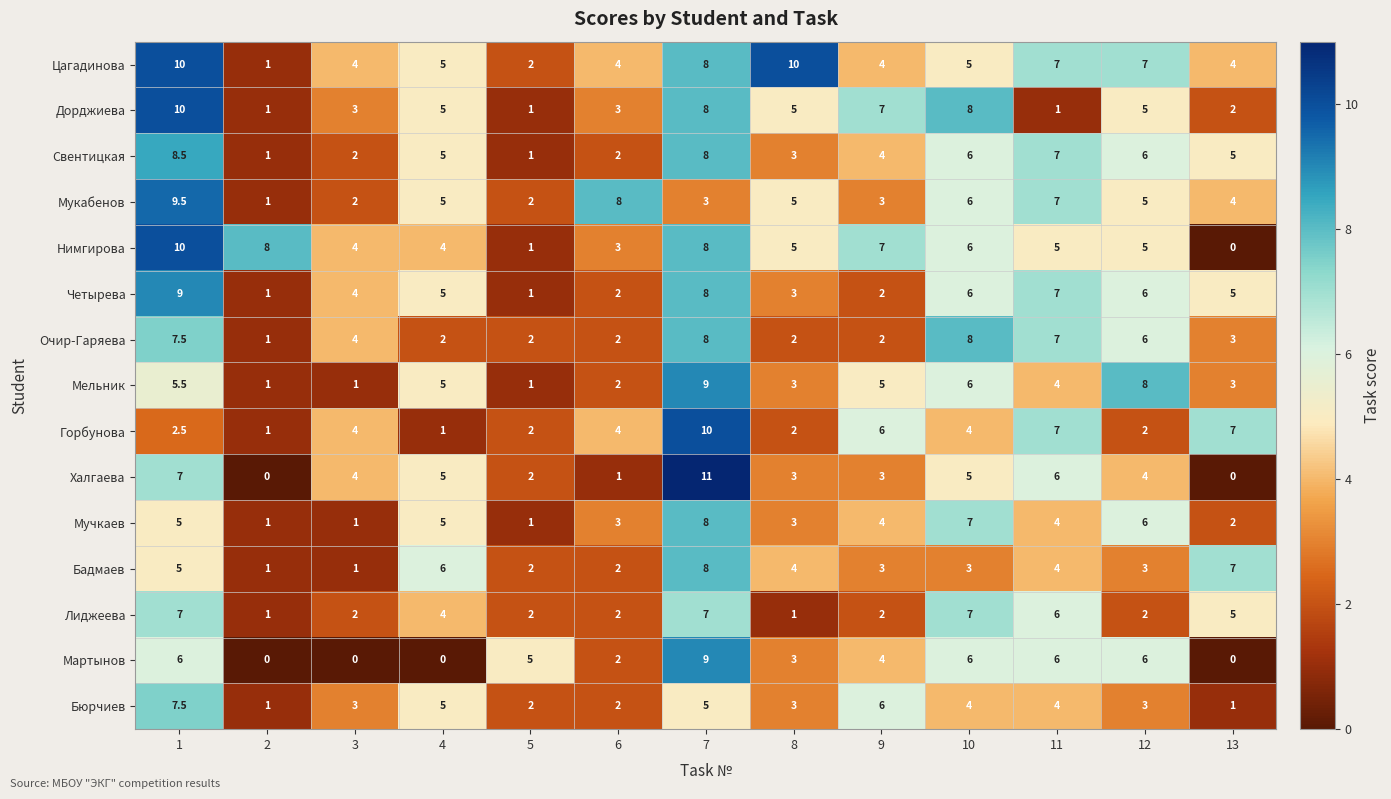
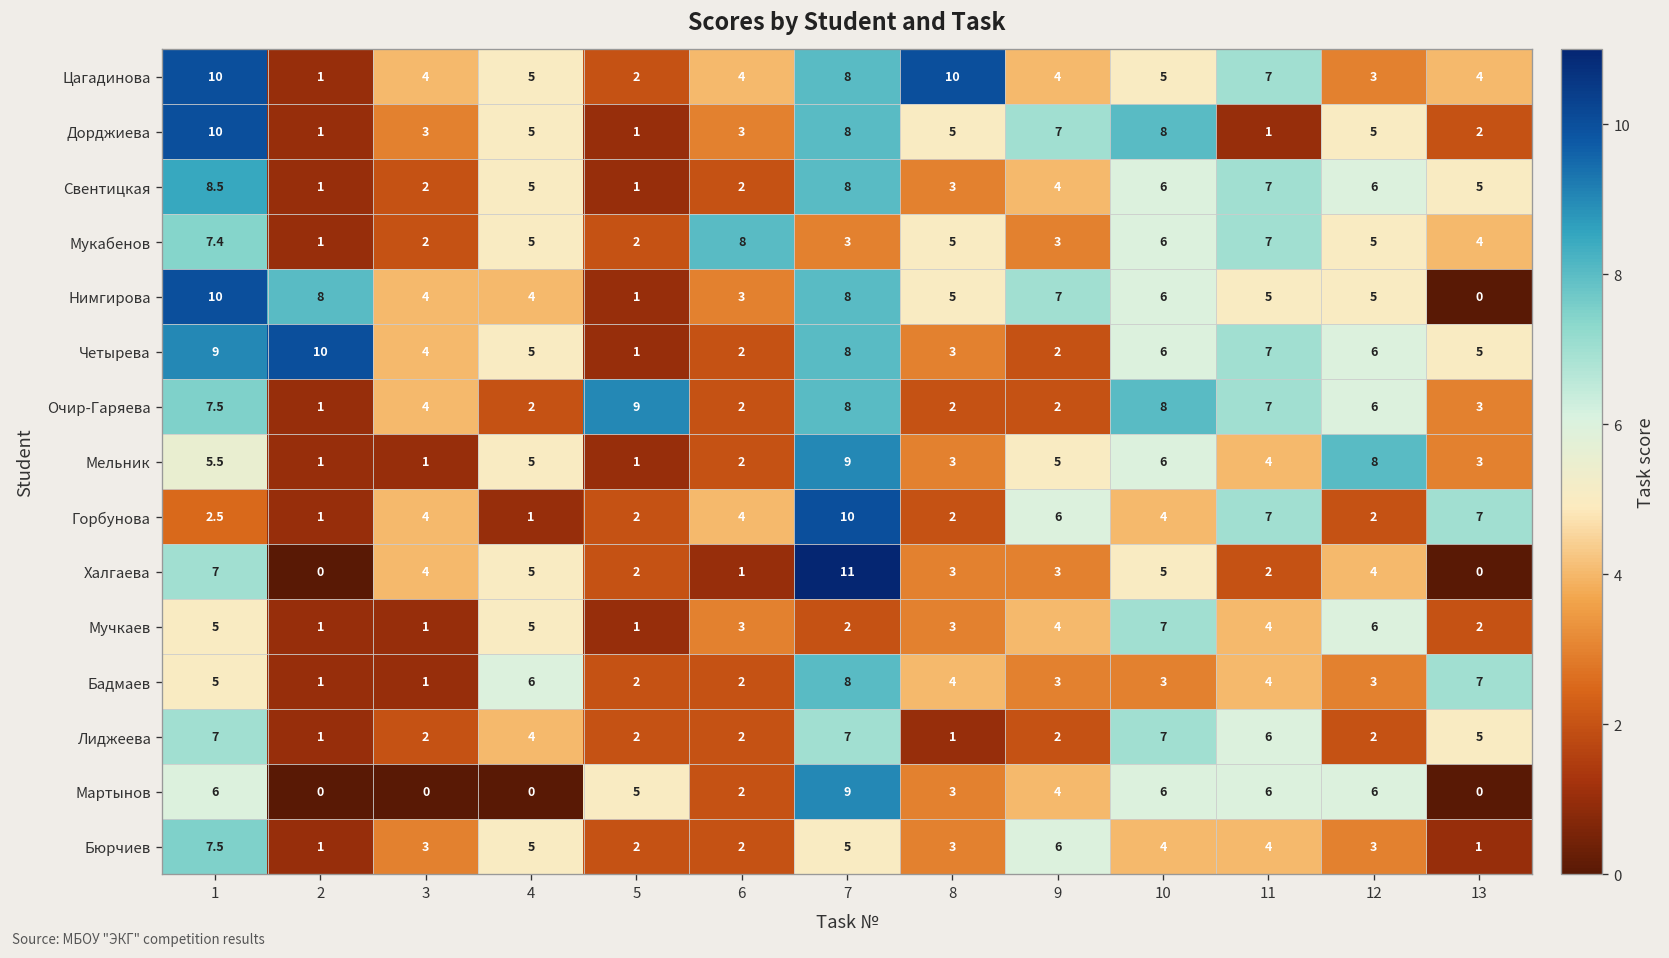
  {
    "Цагадинова": {
      "1": 10,
      "2": 1,
      "3": 4,
      "4": 5,
      "5": 2,
      "6": 4,
      "7": 8,
      "8": 10,
      "9": 4,
      "10": 5,
      "11": 7,
-     "12": 7,
+     "12": 3,
      "13": 4
    },
    "Дорджиева": {
      "1": 10,
      "2": 1,
      "3": 3,
      "4": 5,
      "5": 1,
      "6": 3,
      "7": 8,
      "8": 5,
      "9": 7,
      "10": 8,
      "11": 1,
      "12": 5,
      "13": 2
    },
    "Свентицкая": {
      "1": 8.5,
      "2": 1,
      "3": 2,
      "4": 5,
      "5": 1,
      "6": 2,
      "7": 8,
      "8": 3,
      "9": 4,
      "10": 6,
      "11": 7,
      "12": 6,
      "13": 5
    },
    "Мукабенов": {
-     "1": 9.5,
+     "1": 7.4,
      "2": 1,
      "3": 2,
      "4": 5,
      "5": 2,
      "6": 8,
      "7": 3,
      "8": 5,
      "9": 3,
      "10": 6,
      "11": 7,
      "12": 5,
      "13": 4
    },
    "Нимгирова": {
      "1": 10,
      "2": 8,
      "3": 4,
      "4": 4,
      "5": 1,
      "6": 3,
      "7": 8,
      "8": 5,
      "9": 7,
      "10": 6,
      "11": 5,
      "12": 5,
      "13": 0
    },
    "Четырева": {
      "1": 9,
-     "2": 1,
+     "2": 10,
      "3": 4,
      "4": 5,
      "5": 1,
      "6": 2,
      "7": 8,
      "8": 3,
      "9": 2,
      "10": 6,
      "11": 7,
      "12": 6,
      "13": 5
    },
    "Очир-Гаряева": {
      "1": 7.5,
      "2": 1,
      "3": 4,
      "4": 2,
-     "5": 2,
+     "5": 9,
      "6": 2,
      "7": 8,
      "8": 2,
      "9": 2,
      "10": 8,
      "11": 7,
      "12": 6,
      "13": 3
    },
    "Мельник": {
      "1": 5.5,
      "2": 1,
      "3": 1,
      "4": 5,
      "5": 1,
      "6": 2,
      "7": 9,
      "8": 3,
      "9": 5,
      "10": 6,
      "11": 4,
      "12": 8,
      "13": 3
    },
    "Горбунова": {
      "1": 2.5,
      "2": 1,
      "3": 4,
      "4": 1,
      "5": 2,
      "6": 4,
      "7": 10,
      "8": 2,
      "9": 6,
      "10": 4,
      "11": 7,
      "12": 2,
      "13": 7
    },
    "Халгаева": {
      "1": 7,
      "2": 0,
      "3": 4,
      "4": 5,
      "5": 2,
      "6": 1,
      "7": 11,
      "8": 3,
      "9": 3,
      "10": 5,
-     "11": 6,
+     "11": 2,
      "12": 4,
      "13": 0
    },
    "Мучкаев": {
      "1": 5,
      "2": 1,
      "3": 1,
      "4": 5,
      "5": 1,
      "6": 3,
-     "7": 8,
+     "7": 2,
      "8": 3,
      "9": 4,
      "10": 7,
      "11": 4,
      "12": 6,
      "13": 2
    },
    "Бадмаев": {
      "1": 5,
      "2": 1,
      "3": 1,
      "4": 6,
      "5": 2,
      "6": 2,
      "7": 8,
      "8": 4,
      "9": 3,
      "10": 3,
      "11": 4,
      "12": 3,
      "13": 7
    },
    "Лиджеева": {
      "1": 7,
      "2": 1,
      "3": 2,
      "4": 4,
      "5": 2,
      "6": 2,
      "7": 7,
      "8": 1,
      "9": 2,
      "10": 7,
      "11": 6,
      "12": 2,
      "13": 5
    },
    "Мартынов": {
      "1": 6,
      "2": 0,
      "3": 0,
      "4": 0,
      "5": 5,
      "6": 2,
      "7": 9,
      "8": 3,
      "9": 4,
      "10": 6,
      "11": 6,
      "12": 6,
      "13": 0
    },
    "Бюрчиев": {
      "1": 7.5,
      "2": 1,
      "3": 3,
      "4": 5,
      "5": 2,
      "6": 2,
      "7": 5,
      "8": 3,
      "9": 6,
      "10": 4,
      "11": 4,
      "12": 3,
      "13": 1
    }
  }
